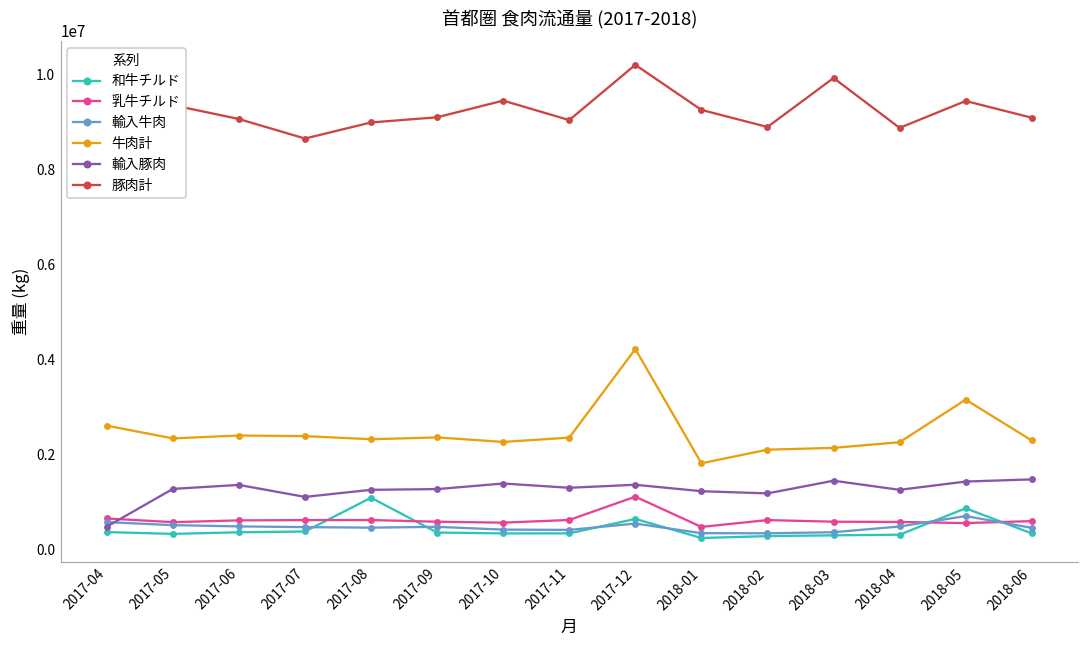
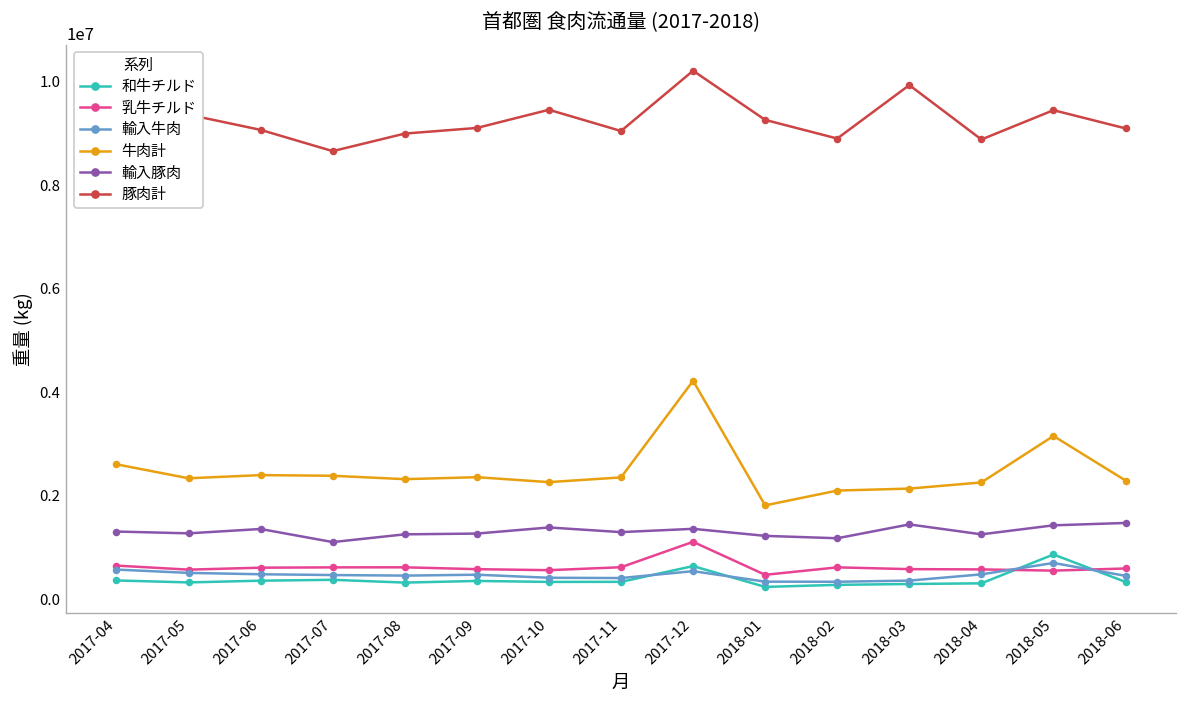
  {
    "和牛チルド": {
      "2017-04": 400000,
      "2017-05": 300000,
      "2017-06": 400000,
      "2017-07": 400000,
-     "2017-08": 1100000,
+     "2017-08": 300000,
      "2017-09": 300000,
      "2017-10": 300000,
      "2017-11": 300000,
      "2017-12": 600000,
      "2018-01": 200000,
      "2018-02": 300000,
      "2018-03": 300000,
      "2018-04": 300000,
      "2018-05": 900000,
      "2018-06": 300000
    },
    "乳牛チルド": {
      "2017-04": 600000,
      "2017-05": 600000,
      "2017-06": 600000,
      "2017-07": 600000,
      "2017-08": 600000,
      "2017-09": 600000,
      "2017-10": 600000,
      "2017-11": 600000,
      "2017-12": 1100000,
      "2018-01": 500000,
      "2018-02": 600000,
      "2018-03": 600000,
      "2018-04": 600000,
      "2018-05": 500000,
      "2018-06": 600000
    },
    "輸入牛肉": {
      "2017-04": 600000,
      "2017-05": 500000,
      "2017-06": 500000,
      "2017-07": 500000,
      "2017-08": 500000,
      "2017-09": 500000,
      "2017-10": 400000,
      "2017-11": 400000,
      "2017-12": 500000,
      "2018-01": 300000,
      "2018-02": 300000,
      "2018-03": 400000,
      "2018-04": 500000,
      "2018-05": 700000,
      "2018-06": 400000
    },
    "牛肉計": {
      "2017-04": 2600000,
      "2017-05": 2300000,
      "2017-06": 2400000,
      "2017-07": 2400000,
      "2017-08": 2300000,
      "2017-09": 2400000,
      "2017-10": 2300000,
      "2017-11": 2300000,
      "2017-12": 4200000,
      "2018-01": 1800000,
      "2018-02": 2100000,
      "2018-03": 2100000,
      "2018-04": 2300000,
      "2018-05": 3200000,
      "2018-06": 2300000
    },
    "輸入豚肉": {
-     "2017-04": 500000,
+     "2017-04": 1300000,
      "2017-05": 1300000,
      "2017-06": 1400000,
      "2017-07": 1100000,
      "2017-08": 1200000,
      "2017-09": 1300000,
      "2017-10": 1400000,
      "2017-11": 1300000,
      "2017-12": 1400000,
      "2018-01": 1200000,
      "2018-02": 1200000,
      "2018-03": 1400000,
      "2018-04": 1200000,
      "2018-05": 1400000,
      "2018-06": 1500000
    },
    "豚肉計": {
      "2017-06": 9100000,
      "2017-07": 8700000,
      "2017-08": 9000000,
      "2017-09": 9100000,
      "2017-10": 9500000,
      "2017-11": 9000000,
      "2017-12": 10200000,
      "2018-01": 9300000,
      "2018-02": 8900000,
      "2018-03": 9900000,
      "2018-04": 8900000,
      "2018-05": 9400000,
      "2018-06": 9100000
    }
  }
